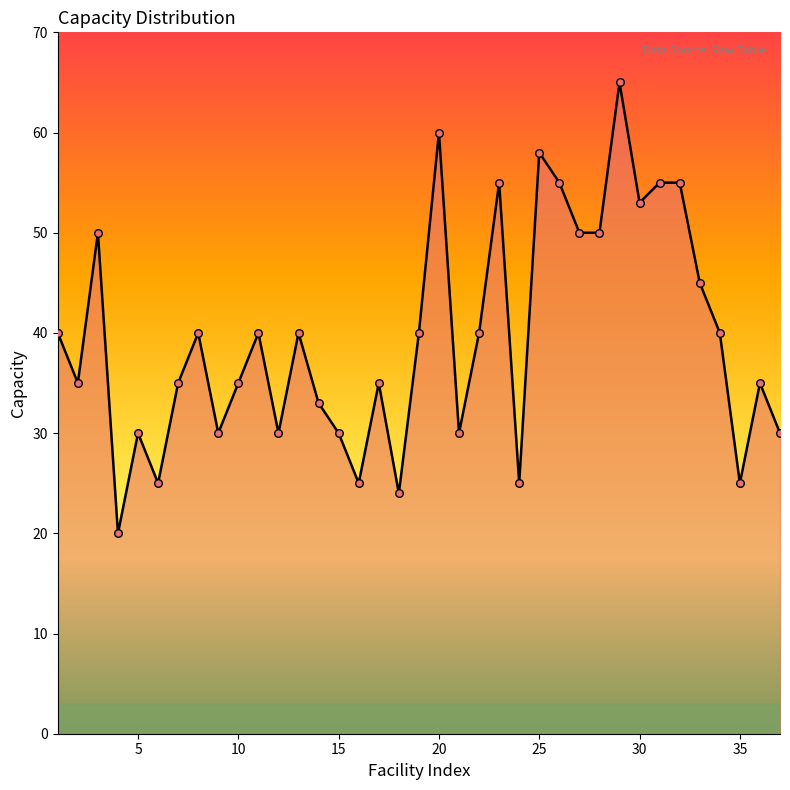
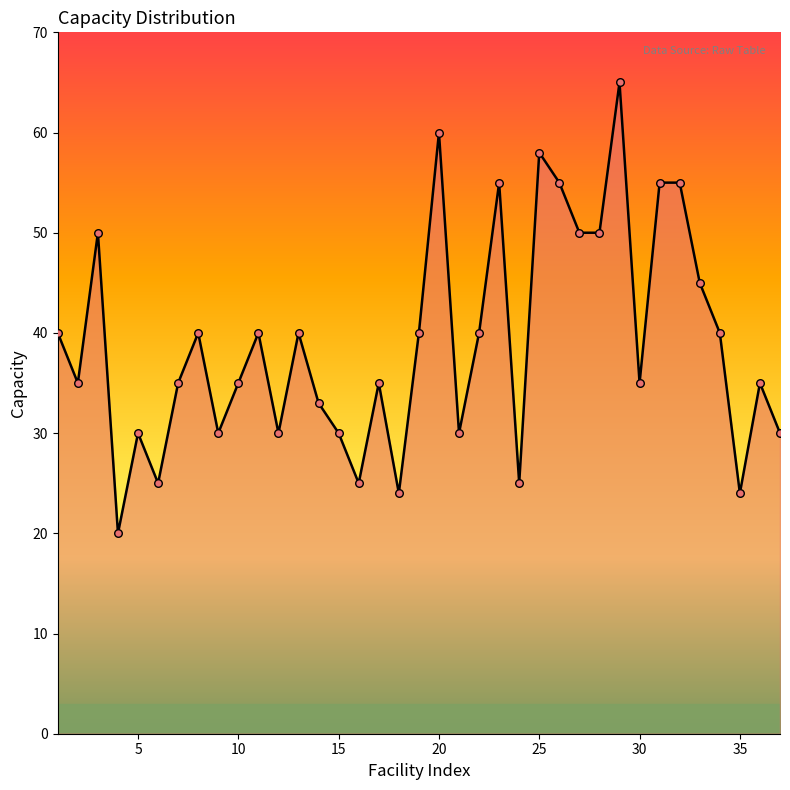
  {
    "5": 30,
    "10": 35,
    "15": 30,
    "20": 60,
    "25": 58,
-   "30": 53,
-   "35": 25
+   "30": 35,
+   "35": 24
  }
